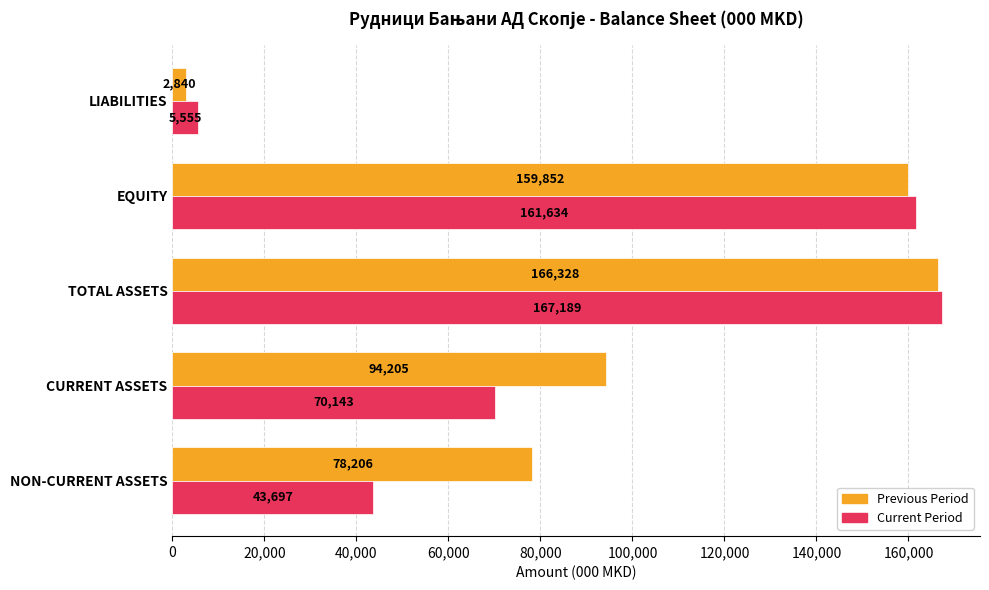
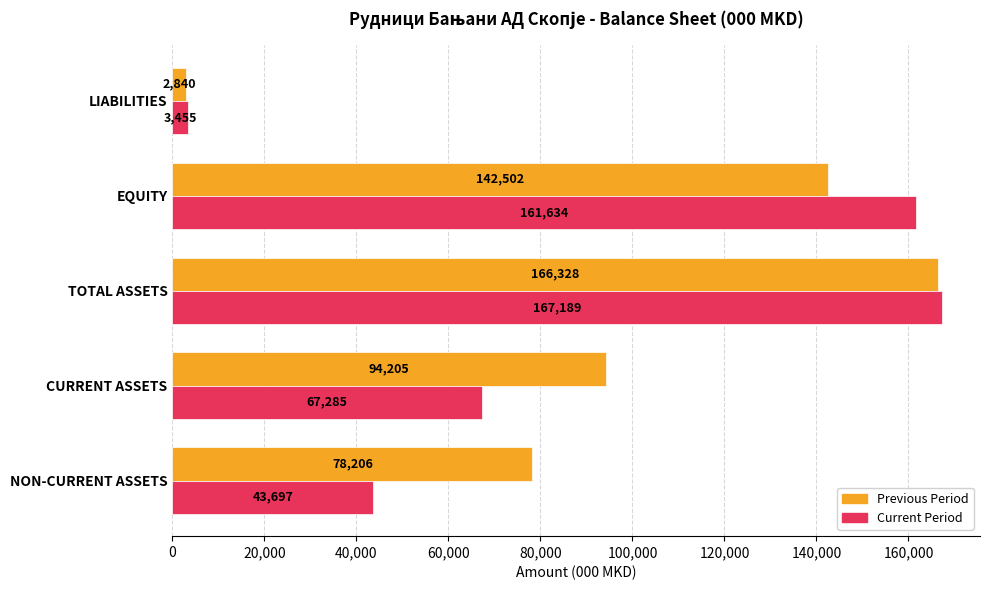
  {
    "Previous Period": {
      "LIABILITIES": "2,840",
-     "EQUITY": "159,852",
+     "EQUITY": "142,502",
      "TOTAL ASSETS": "166,328",
      "CURRENT ASSETS": "94,205",
      "NON-CURRENT ASSETS": "78,206"
    },
    "Current Period": {
-     "LIABILITIES": "5,555",
+     "LIABILITIES": "3,455",
      "EQUITY": "161,634",
      "TOTAL ASSETS": "167,189",
-     "CURRENT ASSETS": "70,143",
+     "CURRENT ASSETS": "67,285",
      "NON-CURRENT ASSETS": "43,697"
    }
  }
